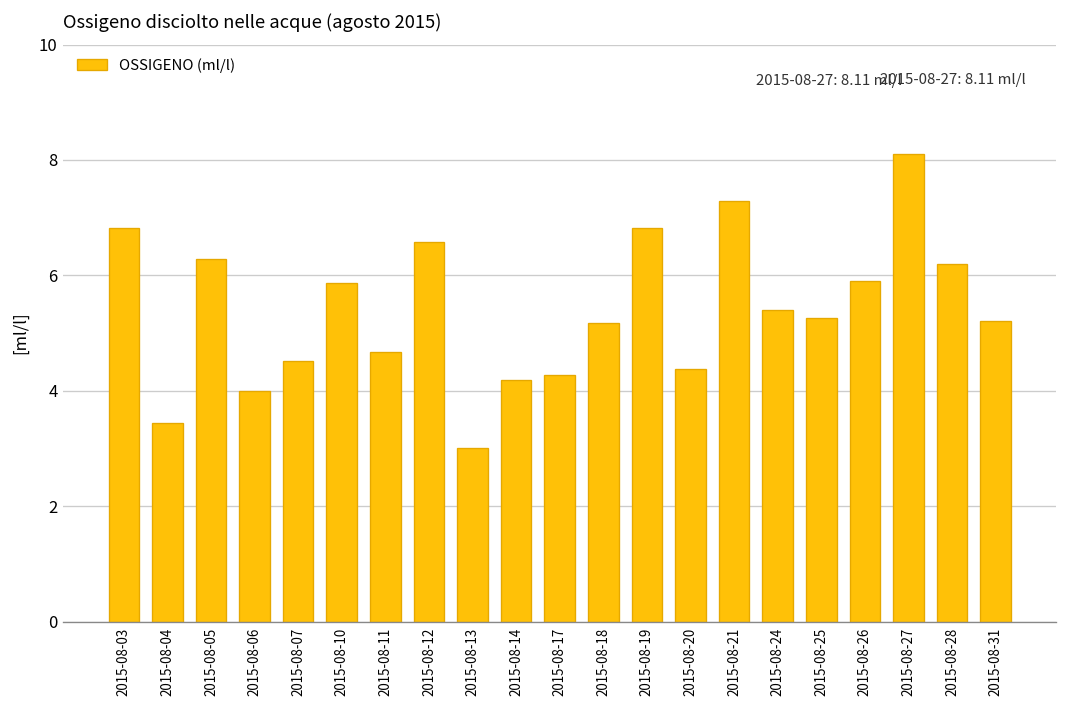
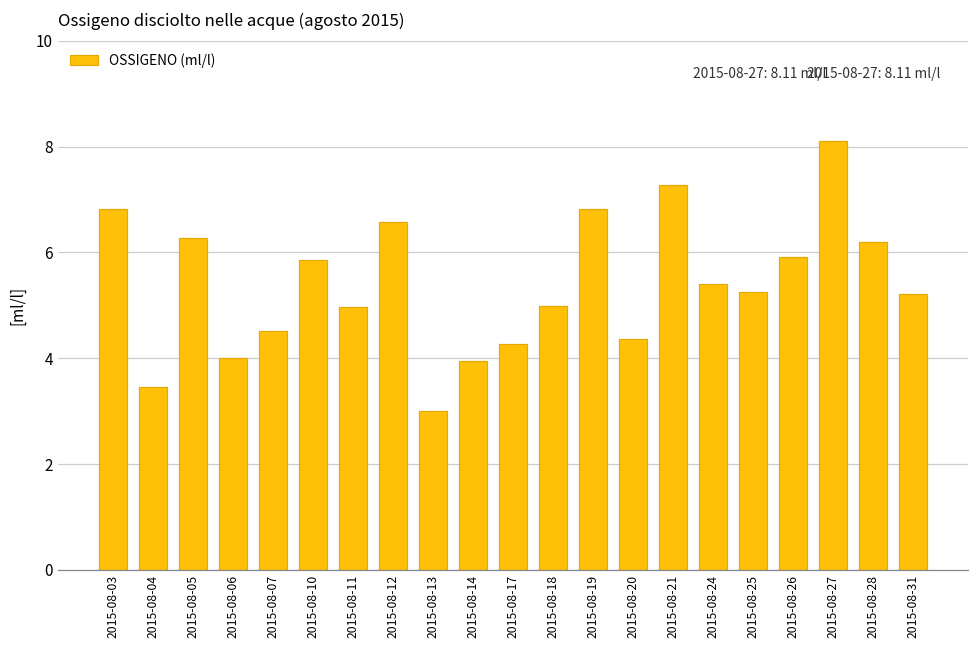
  {
    "2015-08-03": 6.8,
    "2015-08-04": 3.5,
    "2015-08-05": 6.3,
    "2015-08-06": 4.0,
    "2015-08-07": 4.5,
    "2015-08-10": 5.9,
-   "2015-08-11": 4.7,
+   "2015-08-11": 5.0,
    "2015-08-12": 6.6,
    "2015-08-13": 3.0,
-   "2015-08-14": 4.2,
+   "2015-08-14": 4.0,
    "2015-08-17": 4.3,
-   "2015-08-18": 5.2,
+   "2015-08-18": 5.0,
    "2015-08-19": 6.8,
    "2015-08-20": 4.4,
    "2015-08-21": 7.3,
    "2015-08-24": 5.4,
    "2015-08-25": 5.3,
    "2015-08-26": 5.9,
    "2015-08-27": 8.1,
    "2015-08-28": 6.2,
    "2015-08-31": 5.2
  }
